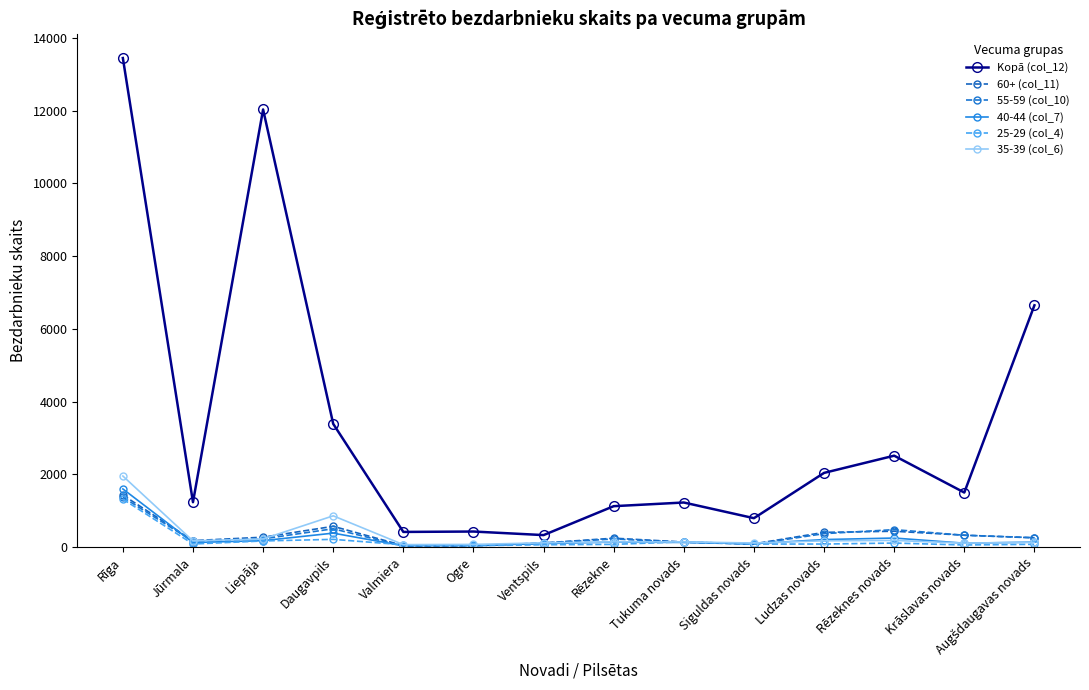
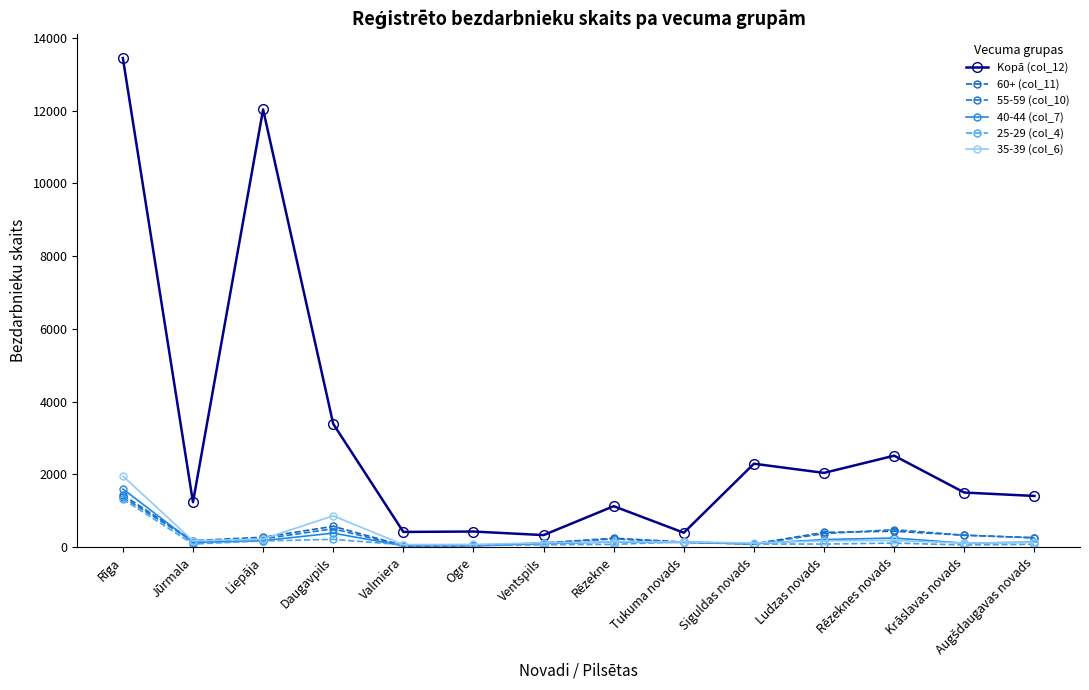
  {
    "Kopā (col_12)": {
      "Rīga": 13400,
      "Jūrmala": 1200,
      "Liepāja": 12000,
      "Daugavpils": 3400,
      "Valmiera": 400,
      "Ogre": 400,
      "Ventspils": 300,
      "Rēzekne": 1100,
-     "Tukuma novads": 1200,
-     "Siguldas novads": 800,
+     "Tukuma novads": 400,
+     "Siguldas novads": 2300,
      "Ludzas novads": 2000,
      "Rēzeknes novads": 2500,
      "Krāslavas novads": 1500,
-     "Augšdaugavas novads": 6600
+     "Augšdaugavas novads": 1400
    },
    "35-39 (col_6)": {
      "Rīga": 2000,
      "Daugavpils": 900
    }
  }
